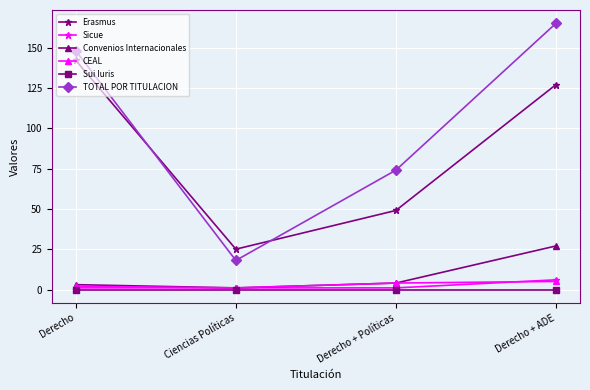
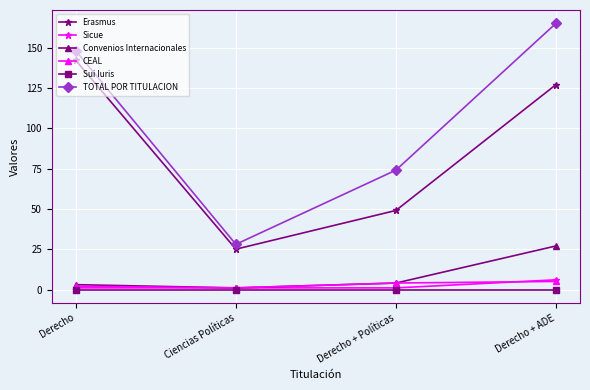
  {
    "TOTAL POR TITULACION": {
-     "Ciencias Políticas": 18,
+     "Ciencias Políticas": 28,
      "Derecho + Políticas": 74,
      "Derecho + ADE": 165
    }
  }
